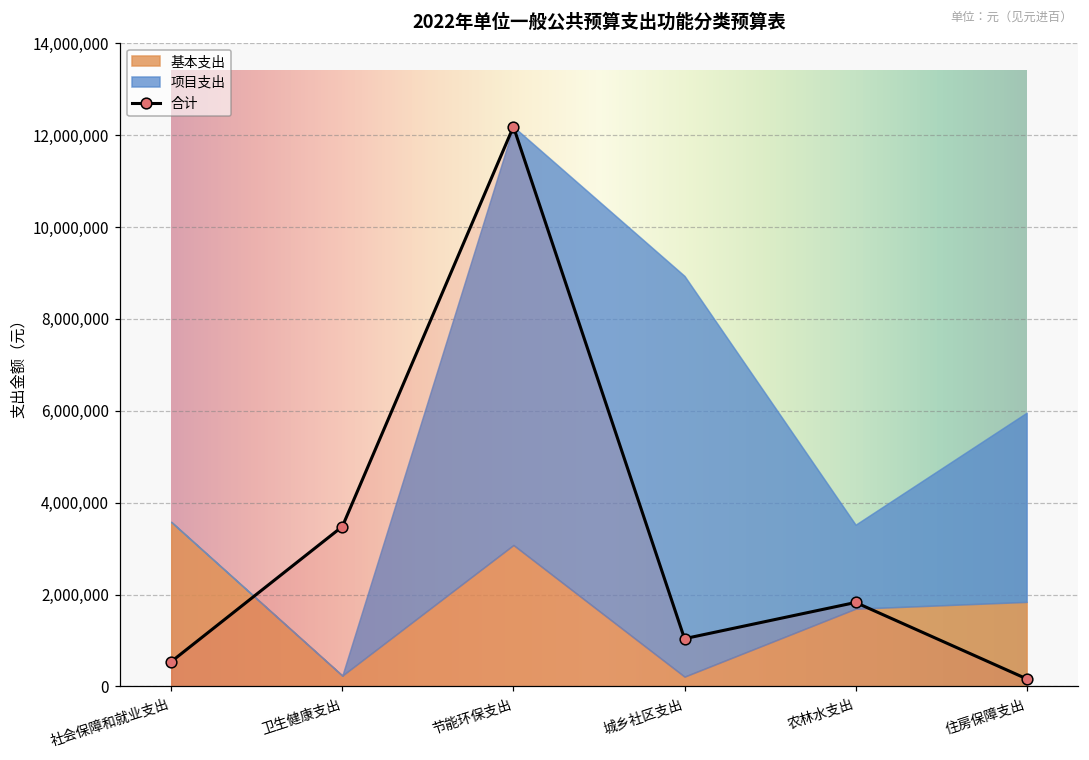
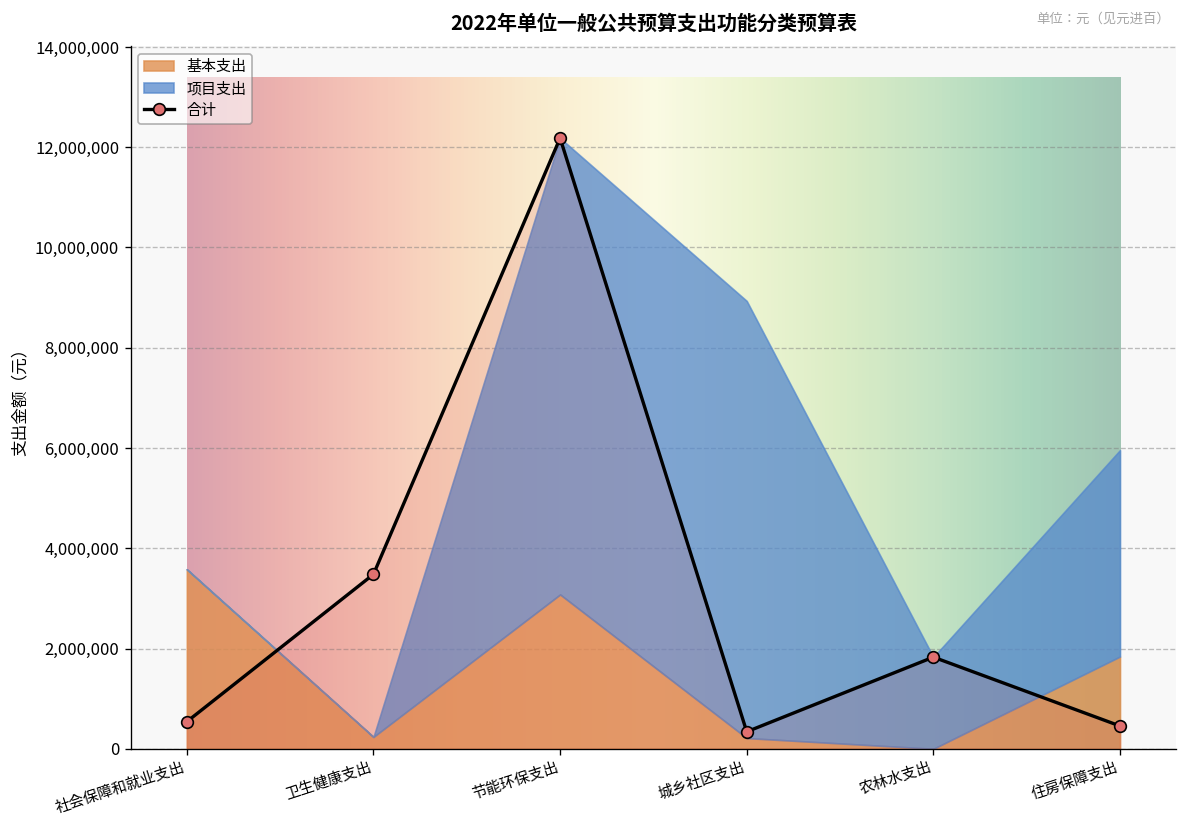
  {
    "合计": {
      "社会保障和就业支出": "500,000",
      "卫生健康支出": "3,500,000",
-     "城乡社区支出": "1,000,000",
-     "住房保障支出": "200,000"
+     "城乡社区支出": "300,000",
+     "住房保障支出": "500,000"
    },
    "基本支出": {
      "节能环保支出": "3,100,000",
      "城乡社区支出": "200,000",
-     "农林水支出": "1,700,000",
+     "农林水支出": "0",
      "住房保障支出": "1,800,000"
    },
    "项目支出": {
      "城乡社区支出": "8,700,000",
      "住房保障支出": "4,100,000"
    }
  }
